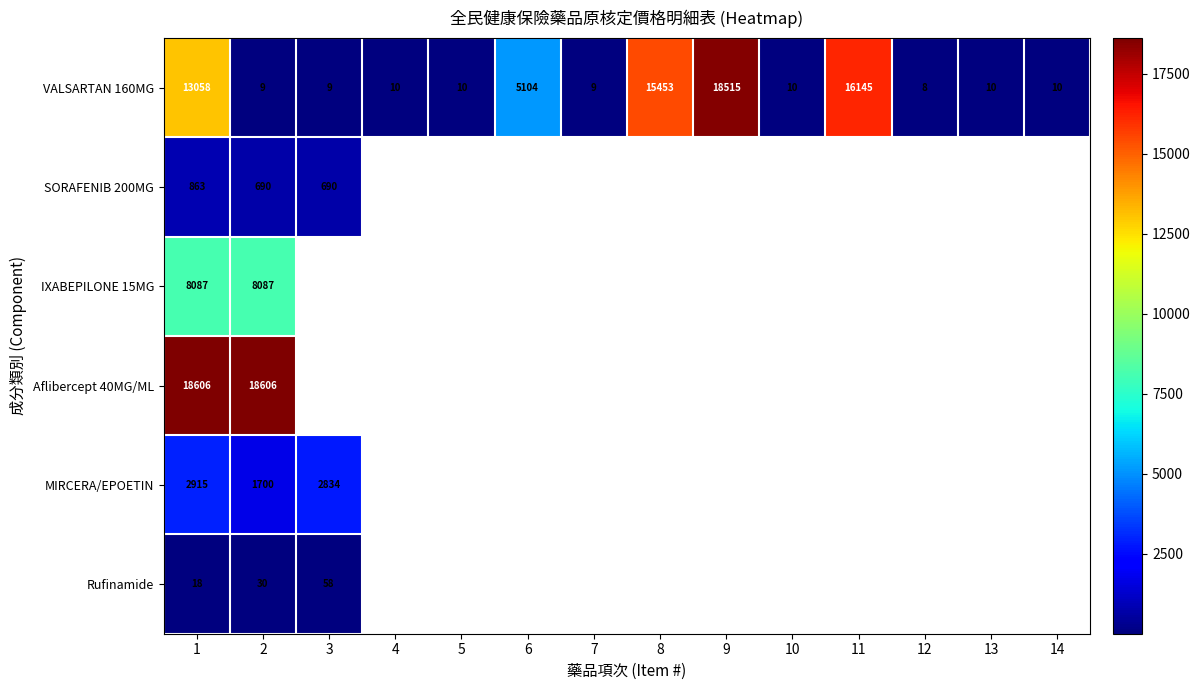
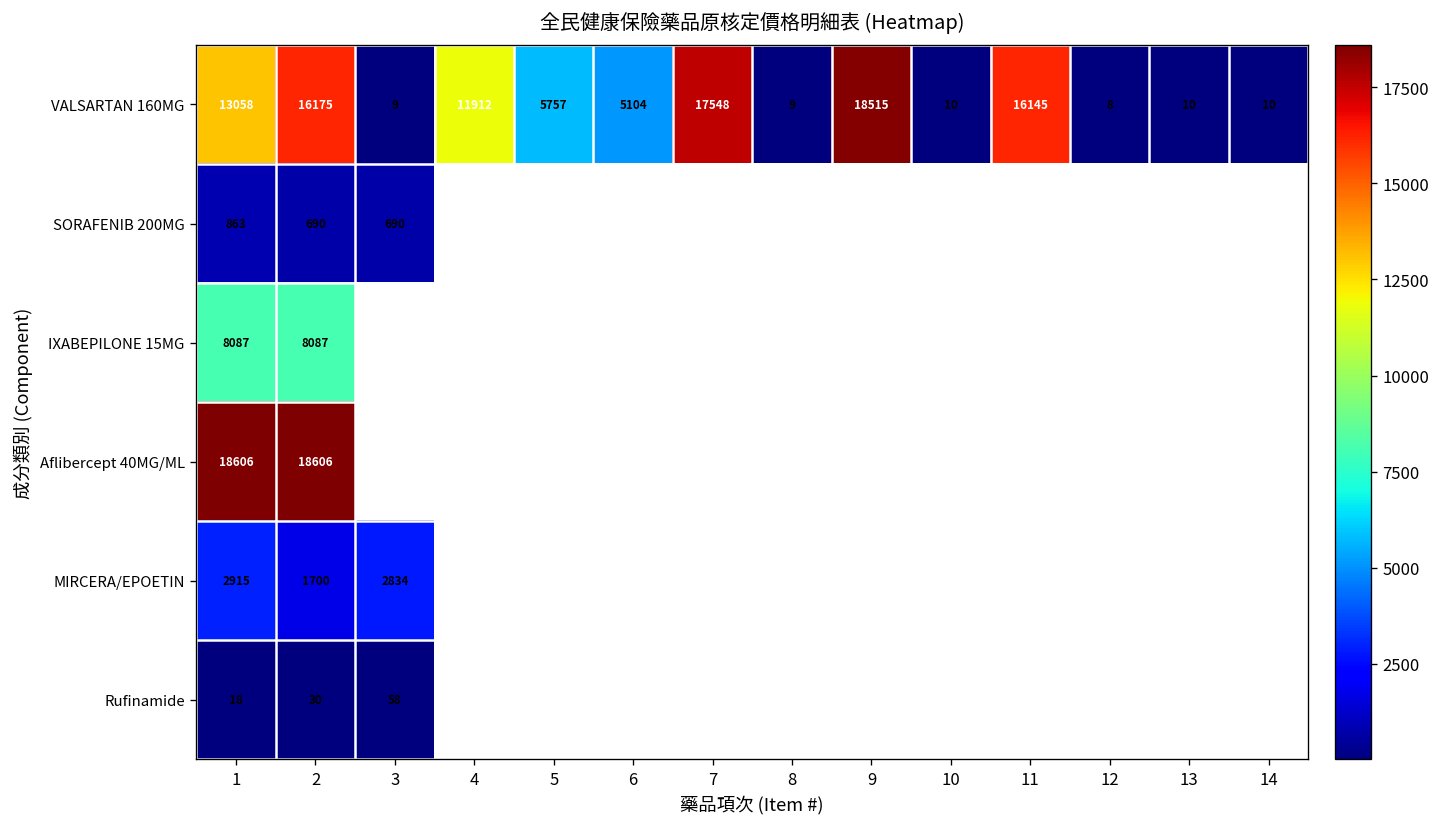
  {
    "VALSARTAN 160MG": {
      "1": 13058,
-     "2": 9,
+     "2": 16175,
      "3": 9,
-     "4": 10,
-     "5": 10,
+     "4": 11912,
+     "5": 5757,
      "6": 5104,
-     "7": 9,
-     "8": 15453,
+     "7": 17548,
+     "8": 9,
      "9": 18515,
      "10": 10,
      "11": 16145,
      "12": 8,
      "13": 10,
      "14": 10
    },
    "SORAFENIB 200MG": {
      "1": 863,
      "2": 690,
      "3": 690
    },
    "IXABEPILONE 15MG": {
      "1": 8087,
      "2": 8087
    },
    "Aflibercept 40MG/ML": {
      "1": 18606,
      "2": 18606
    },
    "MIRCERA/EPOETIN": {
      "1": 2915,
      "2": 1700,
      "3": 2834
    },
    "Rufinamide": {
      "1": 18,
      "2": 30,
      "3": 58
    }
  }
